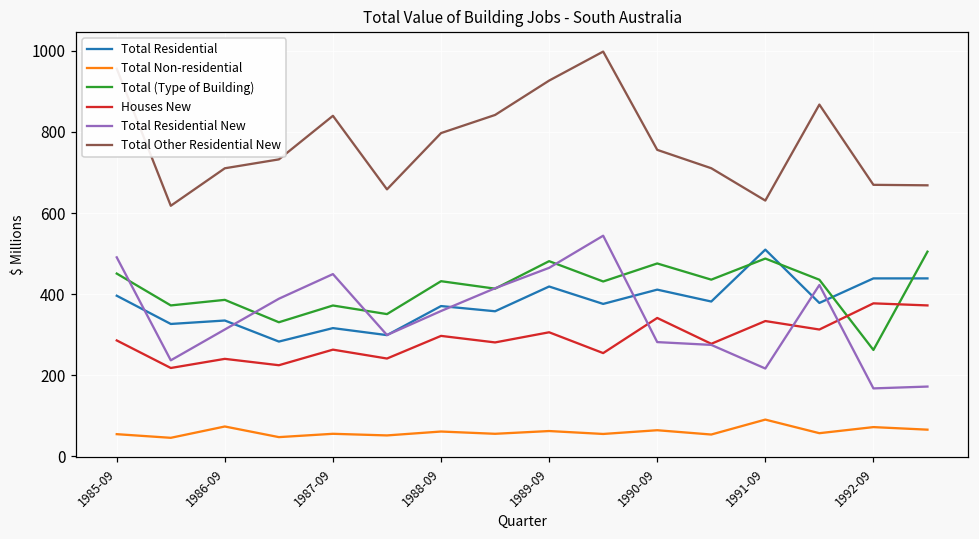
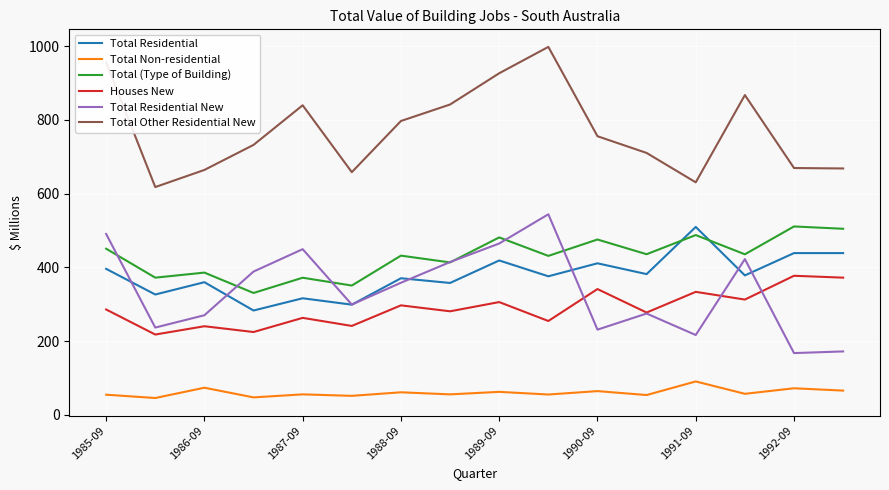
  {
    "Total Residential": {
      "1985-09": 400,
-     "1986-09": 340,
+     "1986-09": 360,
      "1987-09": 320,
      "1988-09": 370,
      "1989-09": 420,
      "1990-09": 410,
      "1991-09": 510,
      "1992-09": 440
    },
    "Total Non-residential": {
      "1985-09": 60,
      "1986-09": 70,
      "1987-09": 60,
      "1988-09": 60,
      "1989-09": 60,
      "1990-09": 60,
      "1991-09": 90,
      "1992-09": 70
    },
    "Total (Type of Building)": {
      "1985-09": 450,
      "1986-09": 390,
      "1987-09": 370,
      "1988-09": 430,
      "1989-09": 480,
      "1990-09": 480,
      "1991-09": 490,
-     "1992-09": 260
+     "1992-09": 510
    },
    "Houses New": {
      "1985-09": 290,
      "1986-09": 240,
      "1987-09": 260,
      "1988-09": 300,
      "1989-09": 310,
      "1990-09": 340,
      "1991-09": 330,
      "1992-09": 380
    },
    "Total Residential New": {
      "1985-09": 490,
-     "1986-09": 310,
+     "1986-09": 270,
      "1987-09": 450,
      "1988-09": 360,
      "1989-09": 460,
-     "1990-09": 280,
+     "1990-09": 230,
      "1991-09": 220,
      "1992-09": 170
    },
    "Total Other Residential New": {
-     "1986-09": 710,
+     "1986-09": 660,
      "1987-09": 840,
      "1988-09": 800,
      "1989-09": 930,
      "1990-09": 760,
      "1991-09": 630,
      "1992-09": 670
    }
  }
